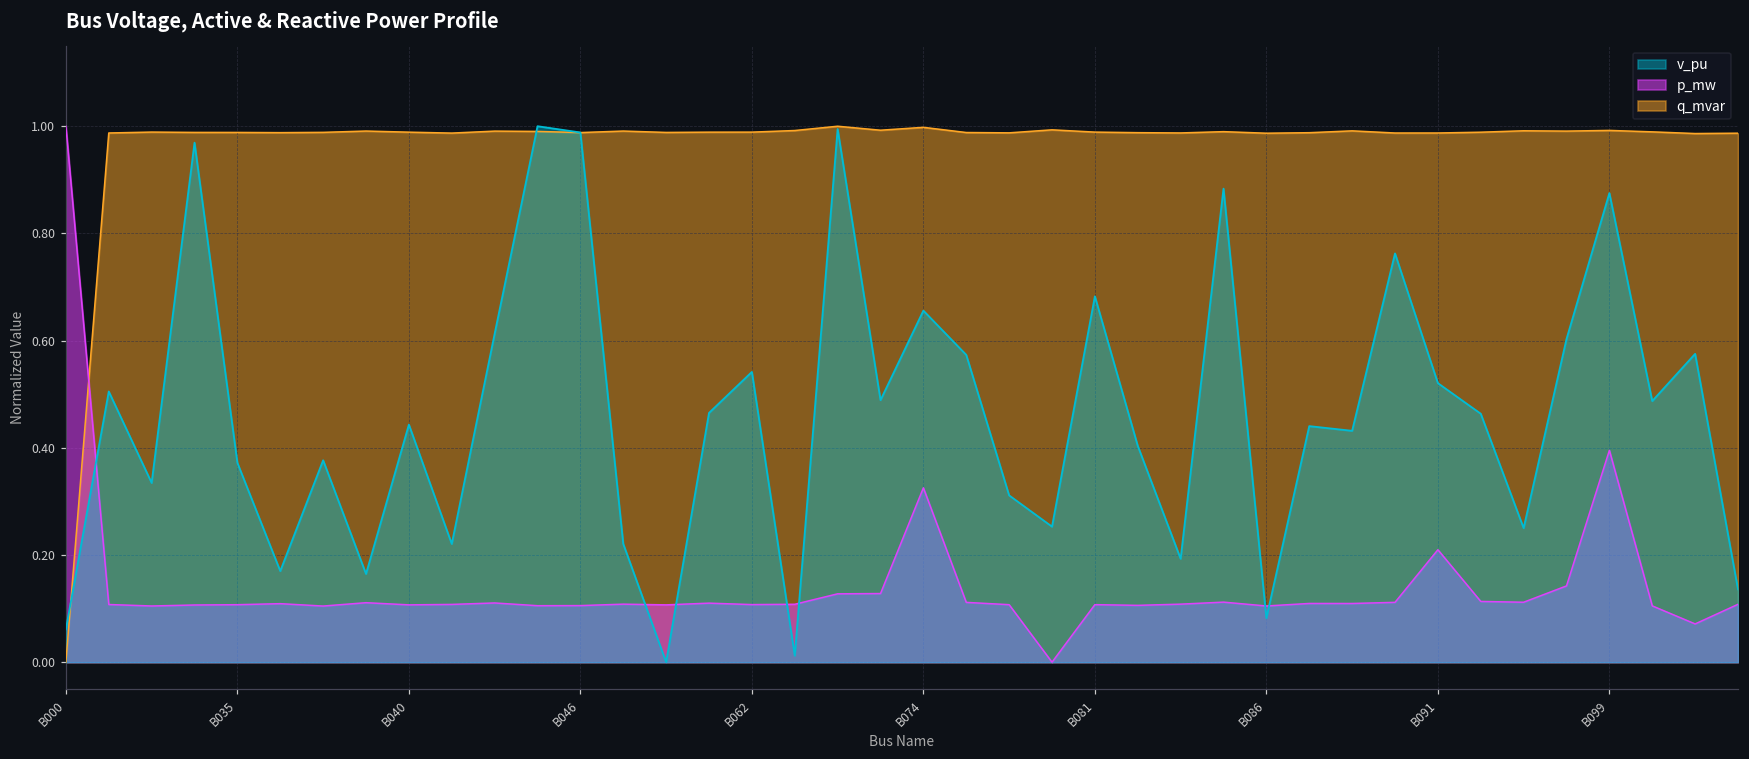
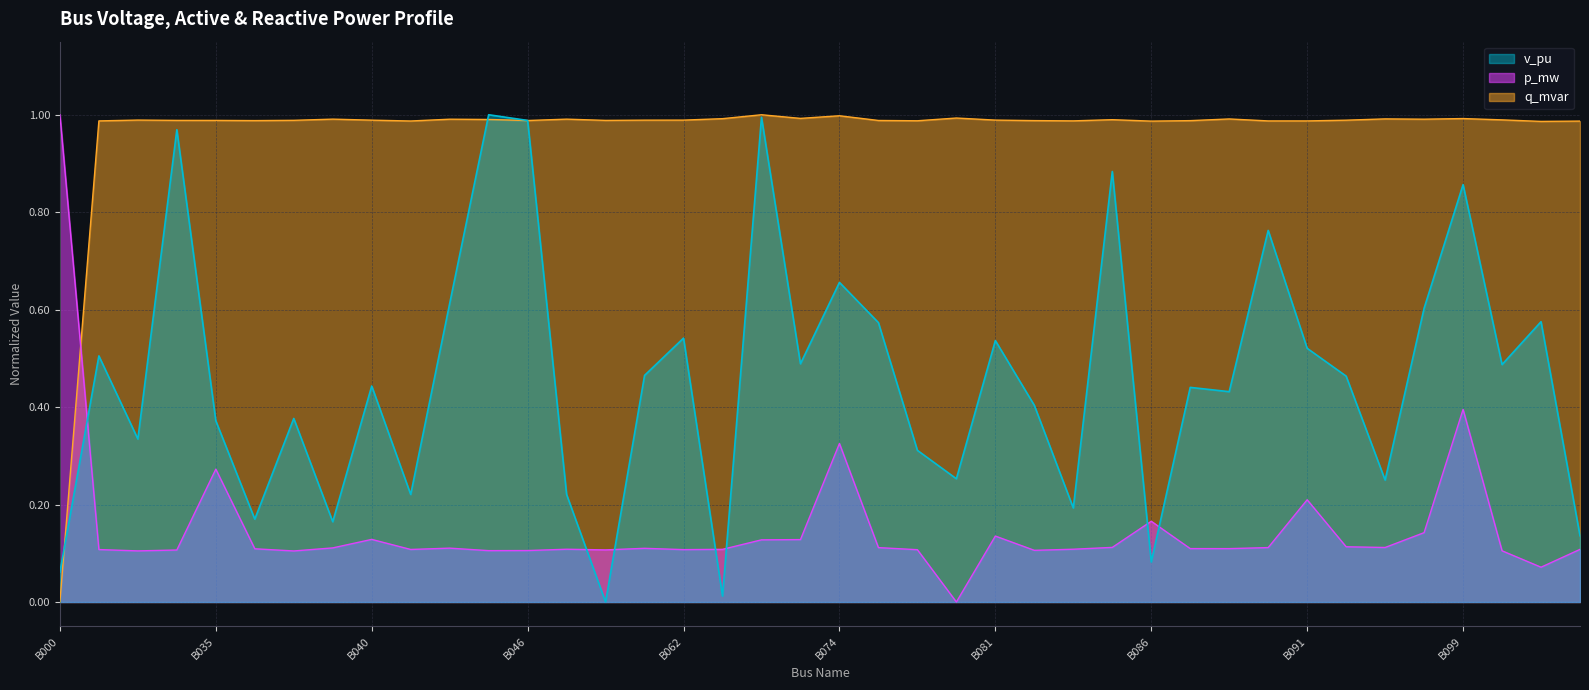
  {
    "v_pu": {
      "B000": 0.06,
      "B035": 0.37,
      "B040": 0.44,
      "B062": 0.54,
      "B074": 0.66,
-     "B081": 0.68,
+     "B081": 0.54,
      "B086": 0.08,
      "B091": 0.52,
-     "B099": 0.88
+     "B099": 0.86
    },
    "p_mw": {
      "B000": 1.00,
-     "B035": 0.11,
-     "B040": 0.11,
+     "B035": 0.27,
+     "B040": 0.13,
      "B046": 0.11,
      "B062": 0.11,
      "B074": 0.33,
-     "B081": 0.11,
-     "B086": 0.10,
+     "B081": 0.14,
+     "B086": 0.17,
      "B091": 0.21,
      "B099": 0.40
    },
    "q_mvar": {
      "B000": 0.00,
      "B035": 0.99,
      "B040": 0.99,
      "B062": 0.99,
      "B074": 1.00,
      "B081": 0.99,
      "B086": 0.99,
      "B091": 0.99,
      "B099": 0.99
    }
  }
